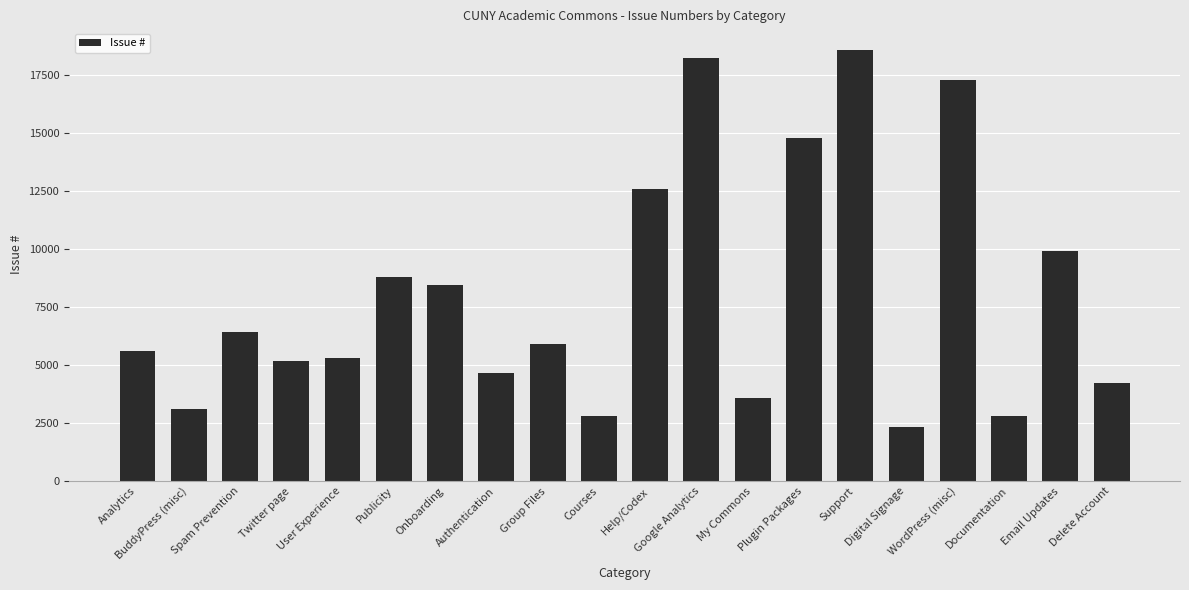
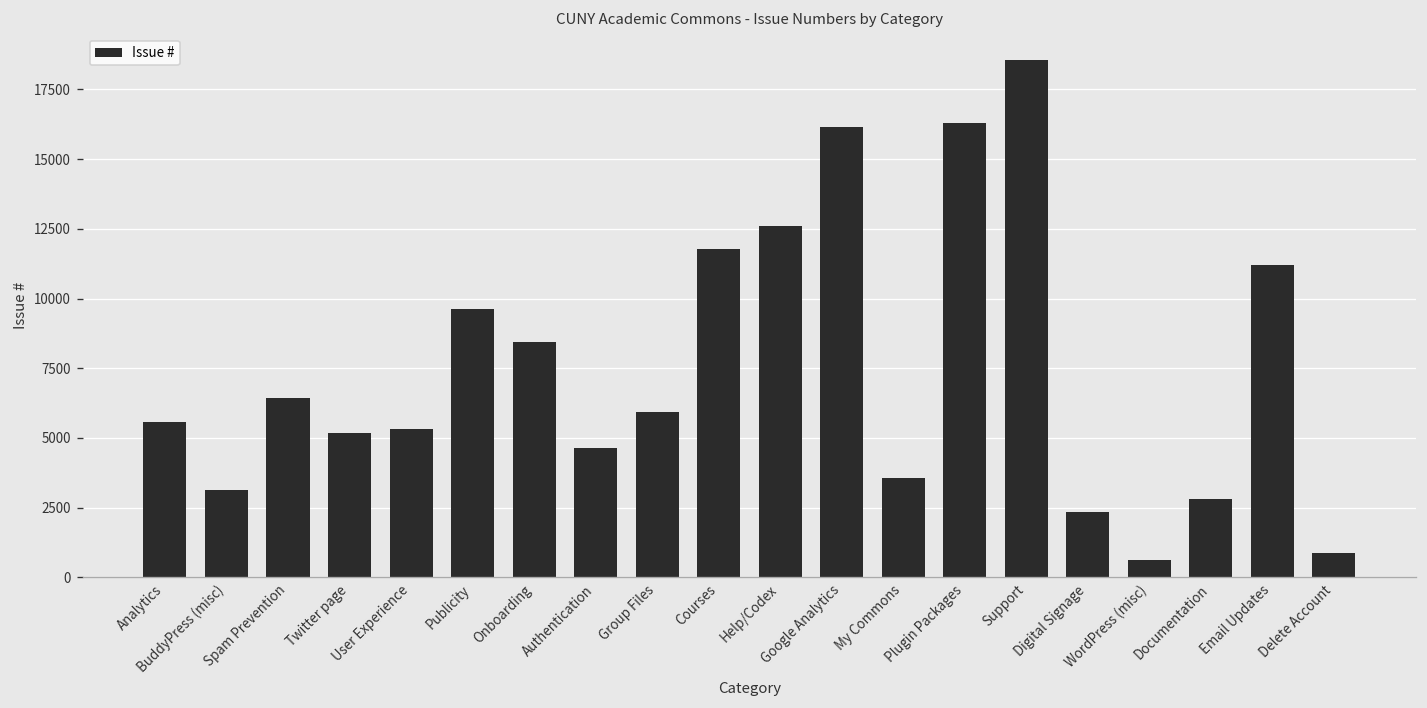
  {
    "Analytics": 5600,
    "BuddyPress (misc)": 3100,
    "Spam Prevention": 6400,
    "Twitter page": 5200,
    "User Experience": 5300,
-   "Publicity": 8800,
+   "Publicity": 9600,
    "Onboarding": 8400,
    "Authentication": 4600,
    "Group Files": 5900,
-   "Courses": 2800,
+   "Courses": 11800,
    "Help/Codex": 12600,
-   "Google Analytics": 18200,
+   "Google Analytics": 16100,
    "My Commons": 3600,
-   "Plugin Packages": 14800,
+   "Plugin Packages": 16300,
    "Support": 18600,
    "Digital Signage": 2300,
-   "WordPress (misc)": 17300,
+   "WordPress (misc)": 600,
    "Documentation": 2800,
-   "Email Updates": 9900,
-   "Delete Account": 4200
+   "Email Updates": 11200,
+   "Delete Account": 900
  }
